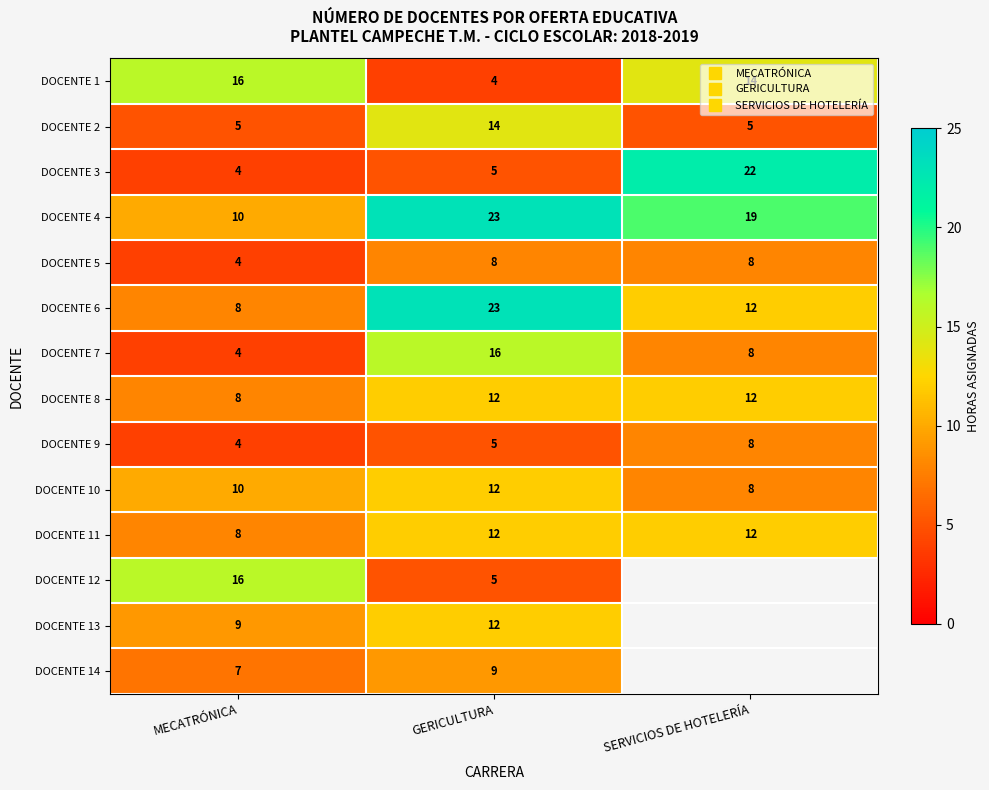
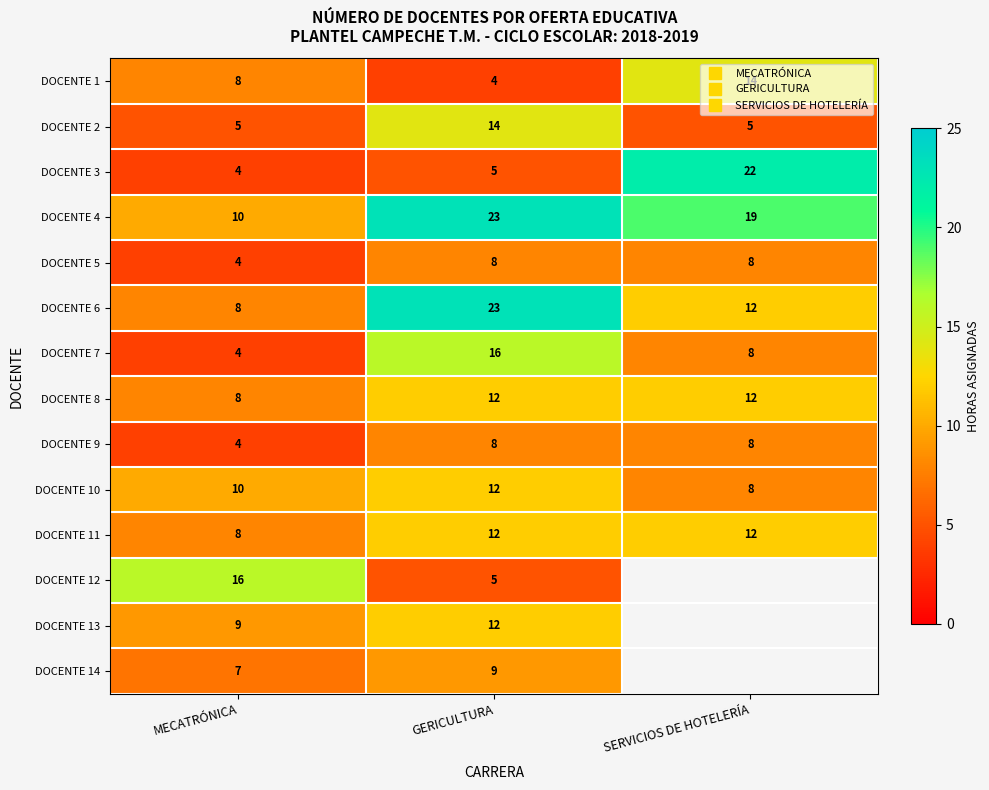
  {
    "DOCENTE 1": {
-     "MECATRÓNICA": 16,
+     "MECATRÓNICA": 8,
      "GERICULTURA": 4
    },
    "DOCENTE 2": {
      "MECATRÓNICA": 5,
      "GERICULTURA": 14,
      "SERVICIOS DE HOTELERÍA": 5
    },
    "DOCENTE 3": {
      "MECATRÓNICA": 4,
      "GERICULTURA": 5,
      "SERVICIOS DE HOTELERÍA": 22
    },
    "DOCENTE 4": {
      "MECATRÓNICA": 10,
      "GERICULTURA": 23,
      "SERVICIOS DE HOTELERÍA": 19
    },
    "DOCENTE 5": {
      "MECATRÓNICA": 4,
      "GERICULTURA": 8,
      "SERVICIOS DE HOTELERÍA": 8
    },
    "DOCENTE 6": {
      "MECATRÓNICA": 8,
      "GERICULTURA": 23,
      "SERVICIOS DE HOTELERÍA": 12
    },
    "DOCENTE 7": {
      "MECATRÓNICA": 4,
      "GERICULTURA": 16,
      "SERVICIOS DE HOTELERÍA": 8
    },
    "DOCENTE 8": {
      "MECATRÓNICA": 8,
      "GERICULTURA": 12,
      "SERVICIOS DE HOTELERÍA": 12
    },
    "DOCENTE 9": {
      "MECATRÓNICA": 4,
-     "GERICULTURA": 5,
+     "GERICULTURA": 8,
      "SERVICIOS DE HOTELERÍA": 8
    },
    "DOCENTE 10": {
      "MECATRÓNICA": 10,
      "GERICULTURA": 12,
      "SERVICIOS DE HOTELERÍA": 8
    },
    "DOCENTE 11": {
      "MECATRÓNICA": 8,
      "GERICULTURA": 12,
      "SERVICIOS DE HOTELERÍA": 12
    },
    "DOCENTE 12": {
      "MECATRÓNICA": 16,
      "GERICULTURA": 5
    },
    "DOCENTE 13": {
      "MECATRÓNICA": 9,
      "GERICULTURA": 12
    },
    "DOCENTE 14": {
      "MECATRÓNICA": 7,
      "GERICULTURA": 9
    }
  }
